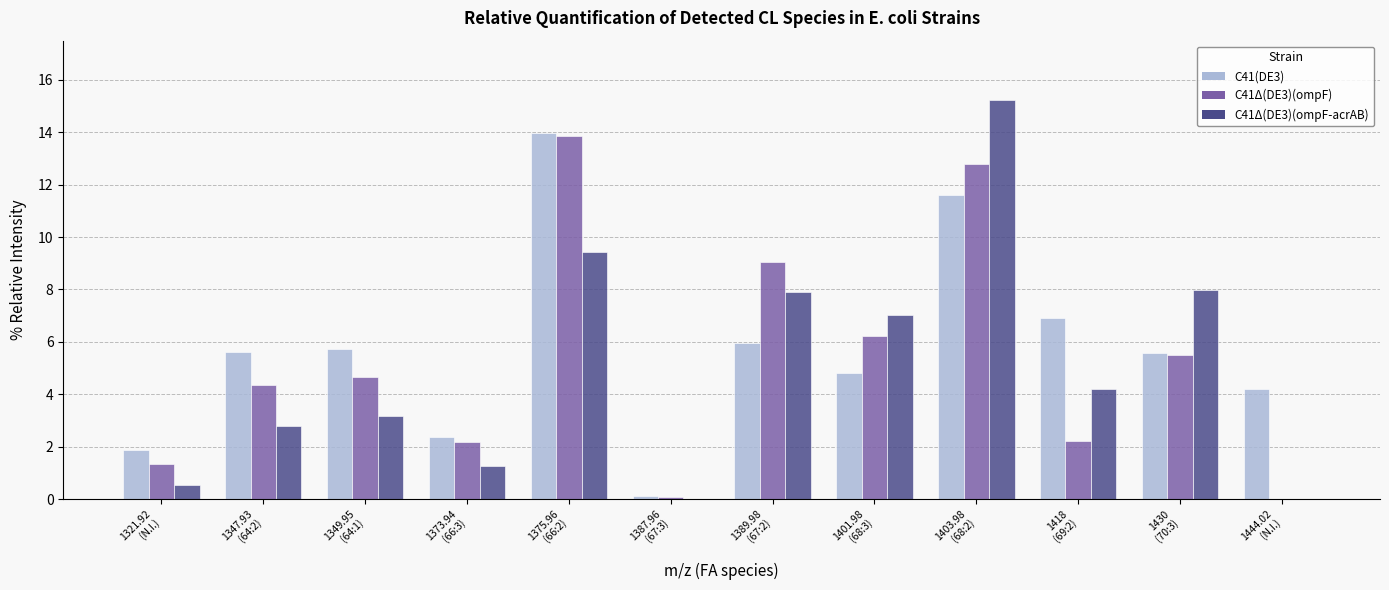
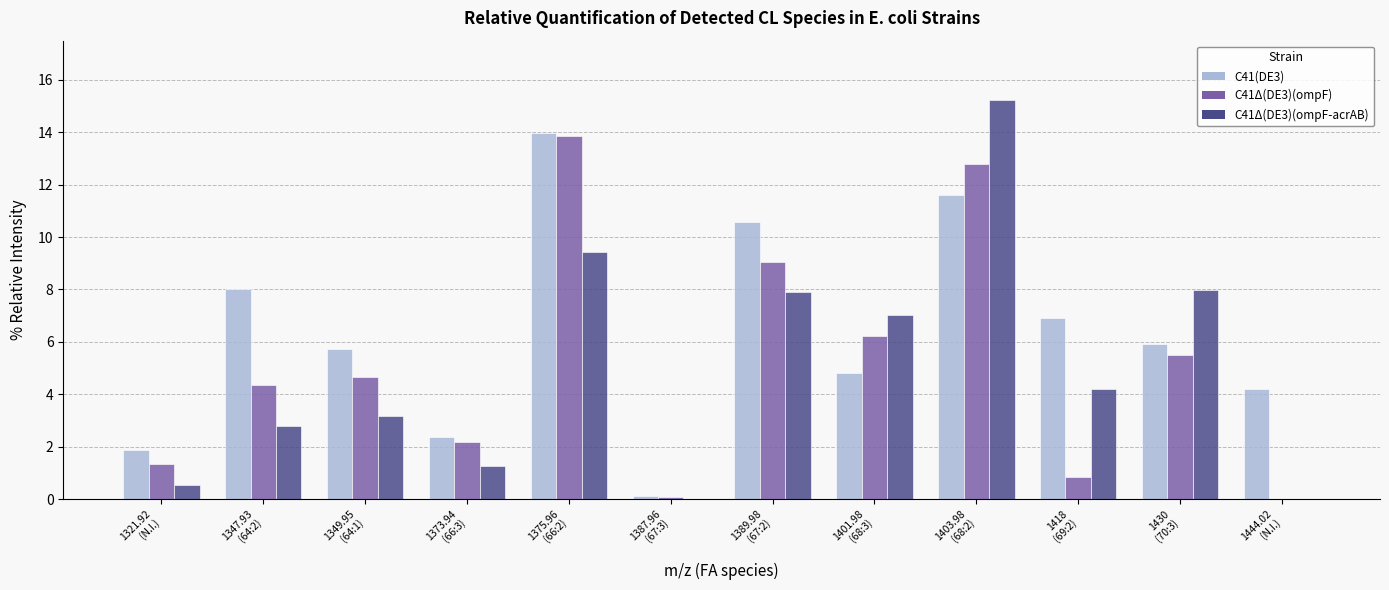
  {
    "C41(DE3)": {
      "1321.92 (N.I.)": 1.9,
-     "1347.93 (64:2)": 5.6,
+     "1347.93 (64:2)": 8.0,
      "1349.95 (64:1)": 5.7,
      "1373.94 (66:3)": 2.4,
      "1375.96 (66:2)": 14.0,
      "1387.96 (67:3)": 0.1,
-     "1389.98 (67:2)": 5.9,
+     "1389.98 (67:2)": 10.6,
      "1401.98 (68:3)": 4.8,
      "1403.98 (68:2)": 11.6,
      "1418 (69:2)": 6.9,
-     "1430 (70:3)": 5.6,
+     "1430 (70:3)": 5.9,
      "1444.02 (N.I.)": 4.2
    },
    "C41Δ(DE3)(ompF)": {
      "1321.92 (N.I.)": 1.3,
      "1347.93 (64:2)": 4.3,
      "1349.95 (64:1)": 4.7,
      "1373.94 (66:3)": 2.2,
      "1375.96 (66:2)": 13.8,
      "1389.98 (67:2)": 9.1,
      "1401.98 (68:3)": 6.2,
      "1403.98 (68:2)": 12.8,
-     "1418 (69:2)": 2.2,
+     "1418 (69:2)": 0.8,
      "1430 (70:3)": 5.5,
      "1444.02 (N.I.)": 0.0
    },
    "C41Δ(DE3)(ompF-acrAB)": {
      "1321.92 (N.I.)": 0.6,
      "1347.93 (64:2)": 2.8,
      "1349.95 (64:1)": 3.2,
      "1373.94 (66:3)": 1.3,
      "1375.96 (66:2)": 9.4,
      "1389.98 (67:2)": 7.9,
      "1401.98 (68:3)": 7.0,
      "1403.98 (68:2)": 15.2,
      "1418 (69:2)": 4.2,
      "1430 (70:3)": 8.0,
      "1444.02 (N.I.)": 0.0
    }
  }
